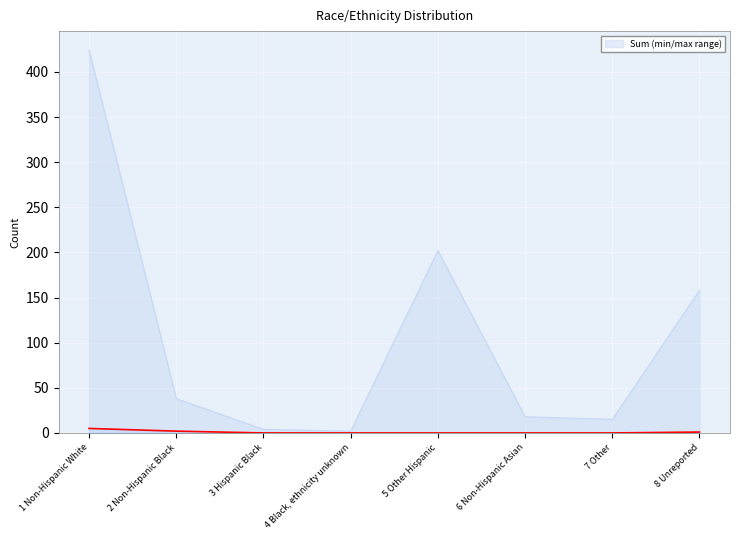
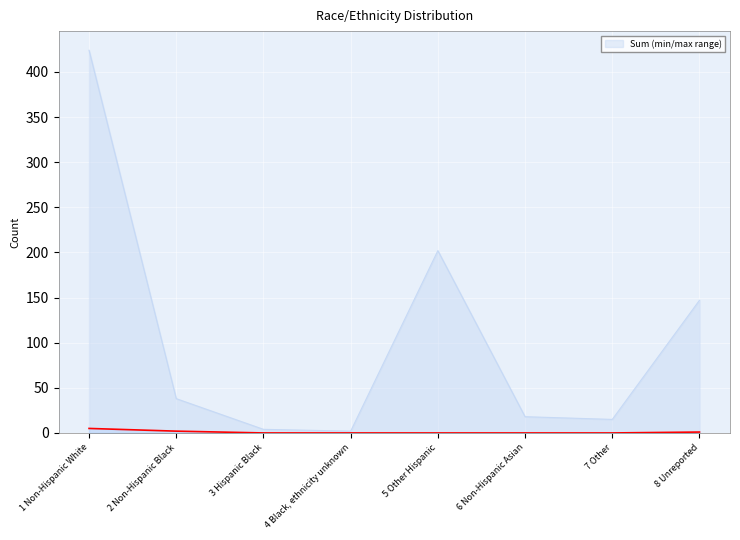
  {
    "Sum (min/max range)": {
      "1 Non-Hispanic White": 420,
      "2 Non-Hispanic Black": 40,
      "3 Hispanic Black": 0,
      "5 Other Hispanic": 200,
      "6 Non-Hispanic Asian": 20,
      "7 Other": 20,
-     "8 Unreported": 160
+     "8 Unreported": 150
    }
  }
